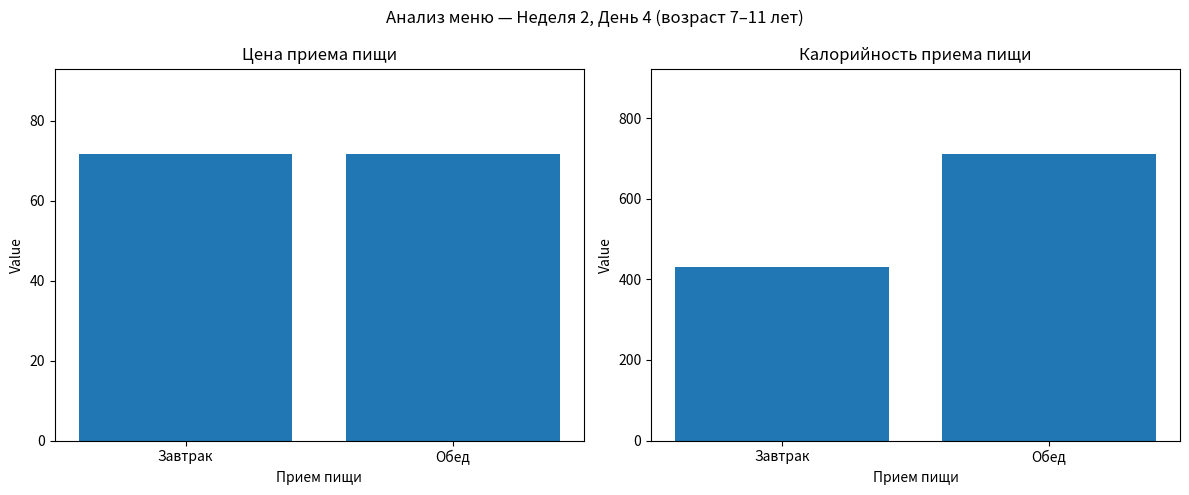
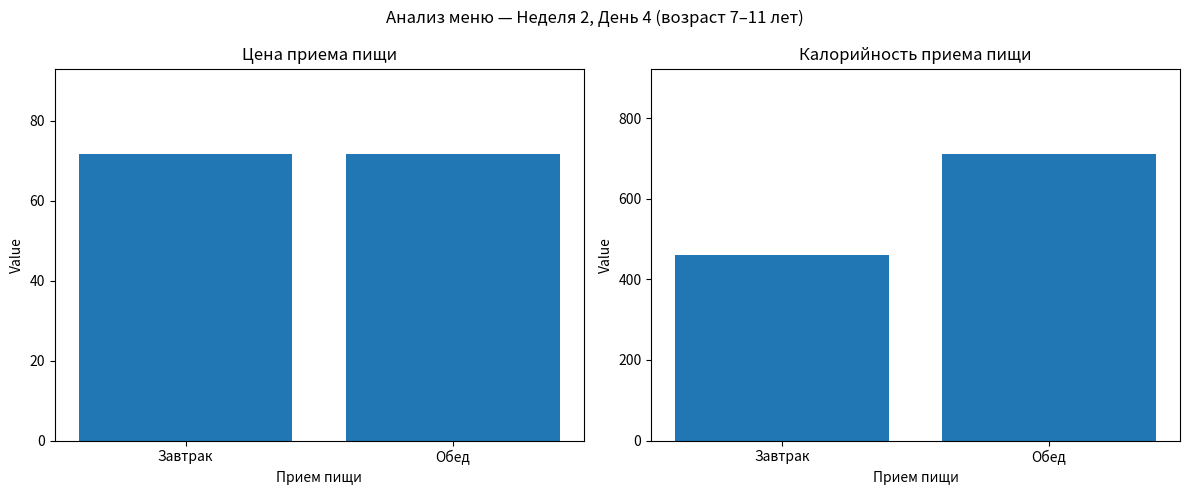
  {
    "Цена приема пищи": {
      "Завтрак": 72,
      "Обед": 72
    },
    "Калорийность приема пищи": {
-     "Завтрак": 430,
+     "Завтрак": 460,
      "Обед": 710
    }
  }
